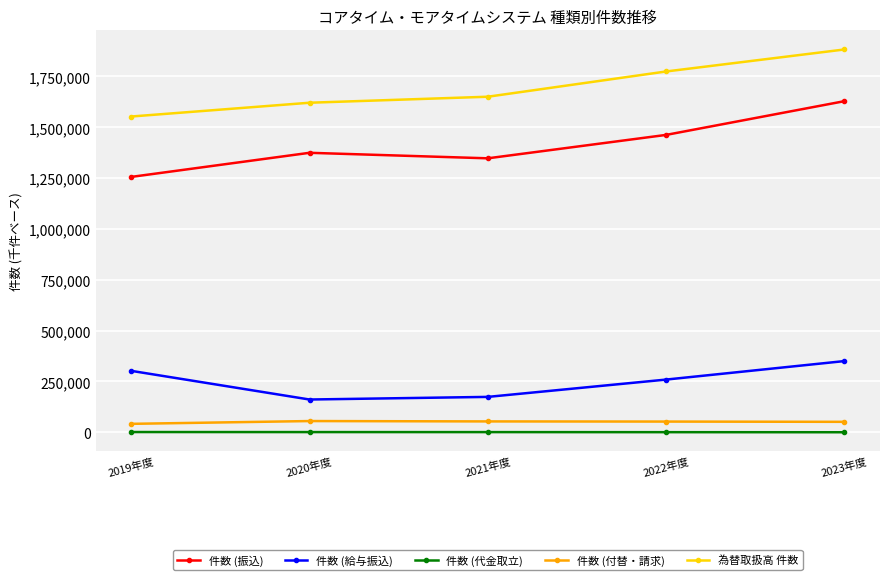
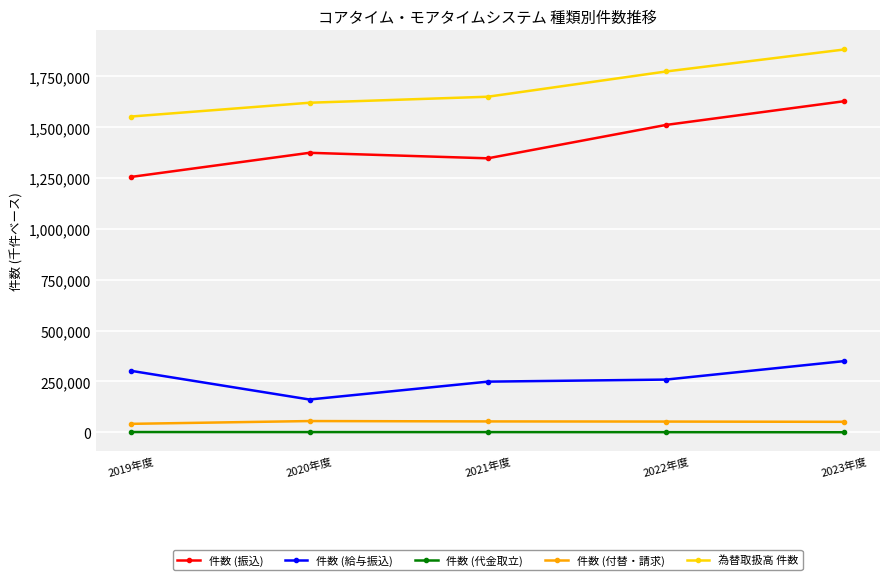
  {
    "件数 (振込)": {
      "2019年度": "1,260,000",
      "2020年度": "1,370,000",
      "2021年度": "1,350,000",
-     "2022年度": "1,460,000",
+     "2022年度": "1,510,000",
      "2023年度": "1,630,000"
    },
    "件数 (給与振込)": {
      "2019年度": "300,000",
      "2020年度": "160,000",
-     "2021年度": "170,000",
+     "2021年度": "250,000",
      "2022年度": "260,000",
      "2023年度": "350,000"
    },
    "件数 (代金取立)": {
      "2019年度": "0",
      "2020年度": "0",
      "2021年度": "0",
      "2022年度": "0",
      "2023年度": "0"
    }
  }
